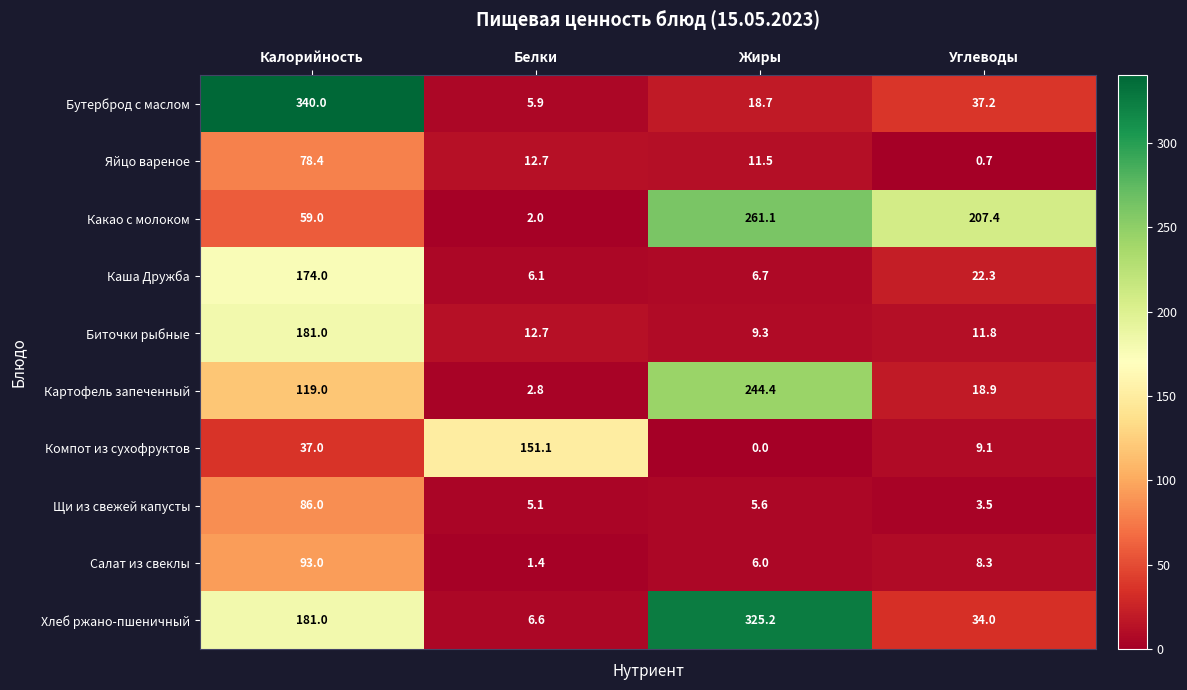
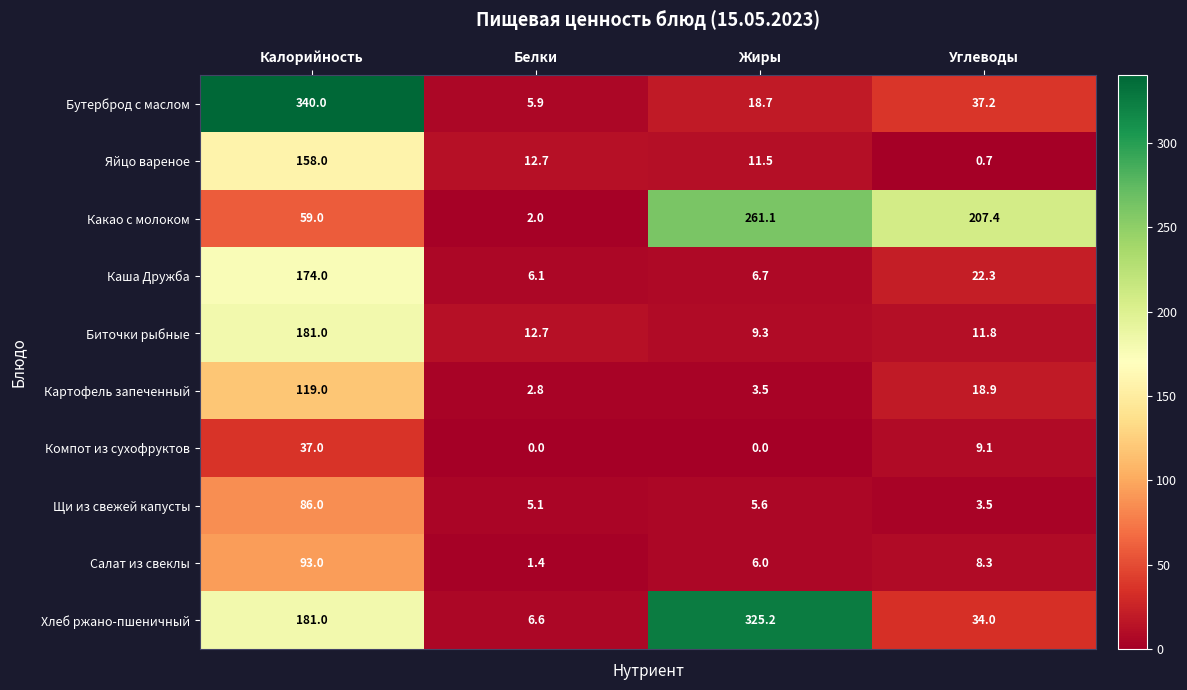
  {
    "Бутерброд с маслом": {
      "Калорийность": 340.0,
      "Белки": 5.9,
      "Жиры": 18.7,
      "Углеводы": 37.2
    },
    "Яйцо вареное": {
-     "Калорийность": 78.4,
+     "Калорийность": 158.0,
      "Белки": 12.7,
      "Жиры": 11.5,
      "Углеводы": 0.7
    },
    "Какао с молоком": {
      "Калорийность": 59.0,
      "Белки": 2.0,
      "Жиры": 261.1,
      "Углеводы": 207.4
    },
    "Каша Дружба": {
      "Калорийность": 174.0,
      "Белки": 6.1,
      "Жиры": 6.7,
      "Углеводы": 22.3
    },
    "Биточки рыбные": {
      "Калорийность": 181.0,
      "Белки": 12.7,
      "Жиры": 9.3,
      "Углеводы": 11.8
    },
    "Картофель запеченный": {
      "Калорийность": 119.0,
      "Белки": 2.8,
-     "Жиры": 244.4,
+     "Жиры": 3.5,
      "Углеводы": 18.9
    },
    "Компот из сухофруктов": {
      "Калорийность": 37.0,
-     "Белки": 151.1,
+     "Белки": 0.0,
      "Жиры": 0.0,
      "Углеводы": 9.1
    },
    "Щи из свежей капусты": {
      "Калорийность": 86.0,
      "Белки": 5.1,
      "Жиры": 5.6,
      "Углеводы": 3.5
    },
    "Салат из свеклы": {
      "Калорийность": 93.0,
      "Белки": 1.4,
      "Жиры": 6.0,
      "Углеводы": 8.3
    },
    "Хлеб ржано-пшеничный": {
      "Калорийность": 181.0,
      "Белки": 6.6,
      "Жиры": 325.2,
      "Углеводы": 34.0
    }
  }
